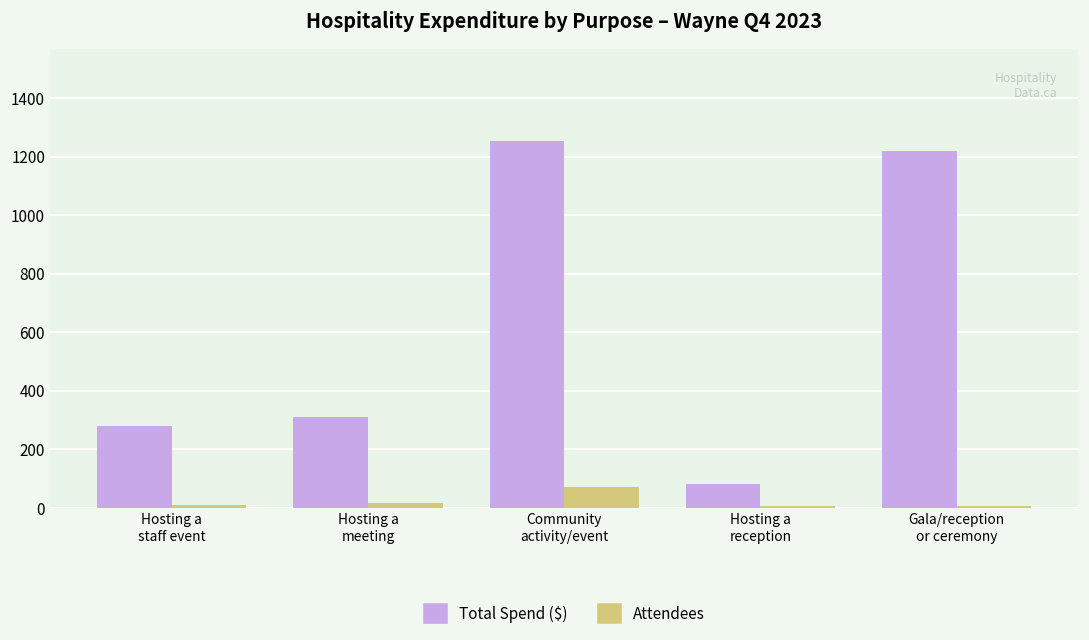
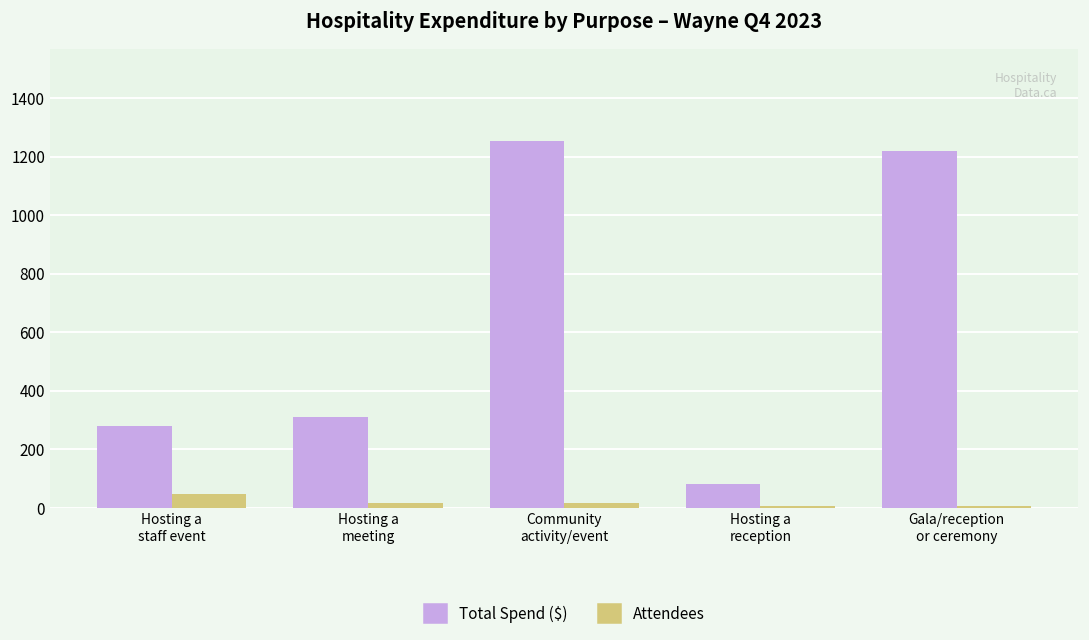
  {
    "Total Spend ($)": {
      "Hosting a staff event": 280,
      "Hosting a meeting": 310,
      "Community activity/event": 1260,
      "Hosting a reception": 80,
      "Gala/reception or ceremony": 1220
    },
    "Attendees": {
-     "Hosting a staff event": 10,
+     "Hosting a staff event": 50,
      "Hosting a meeting": 20,
-     "Community activity/event": 70
+     "Community activity/event": 20
    }
  }
